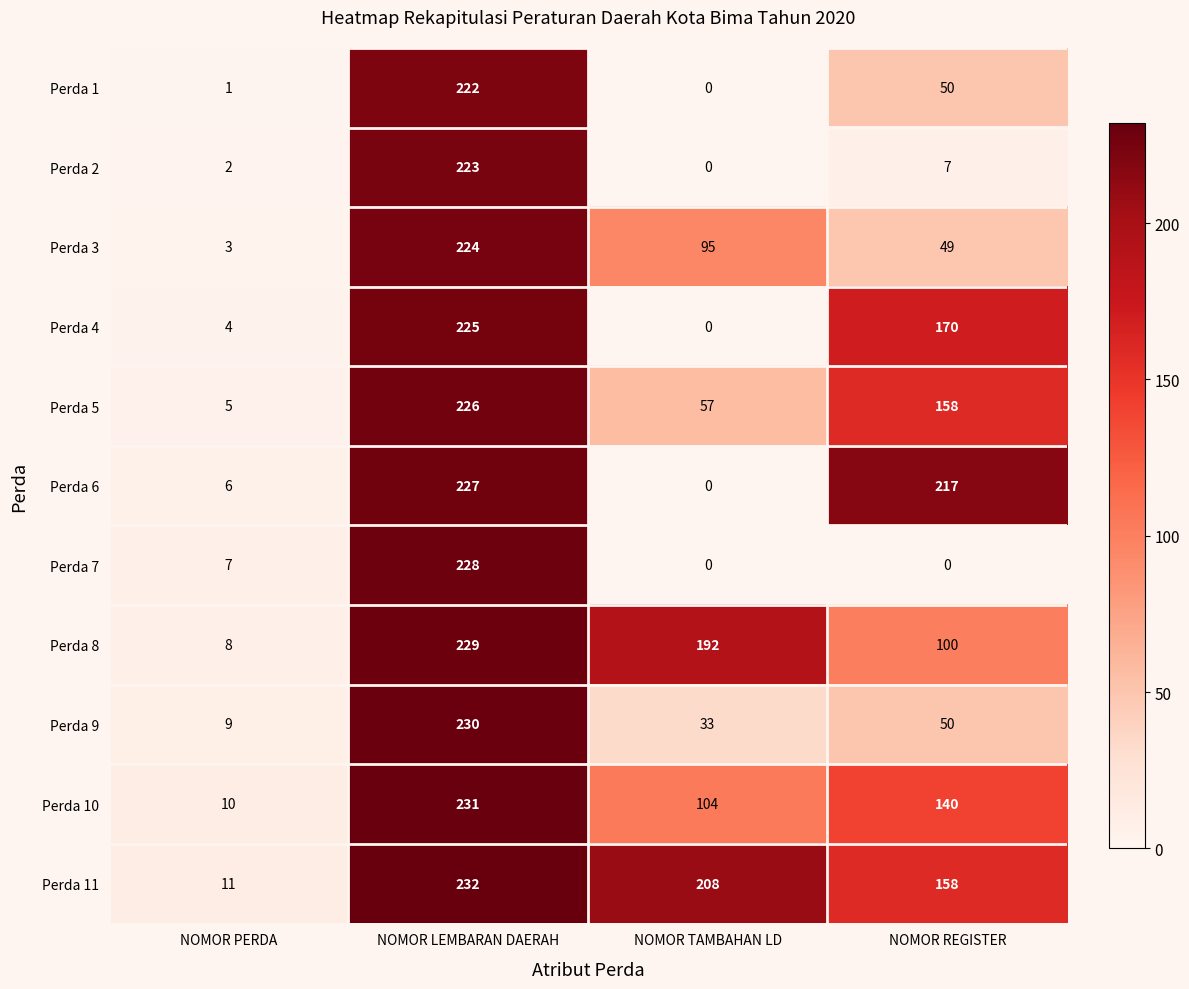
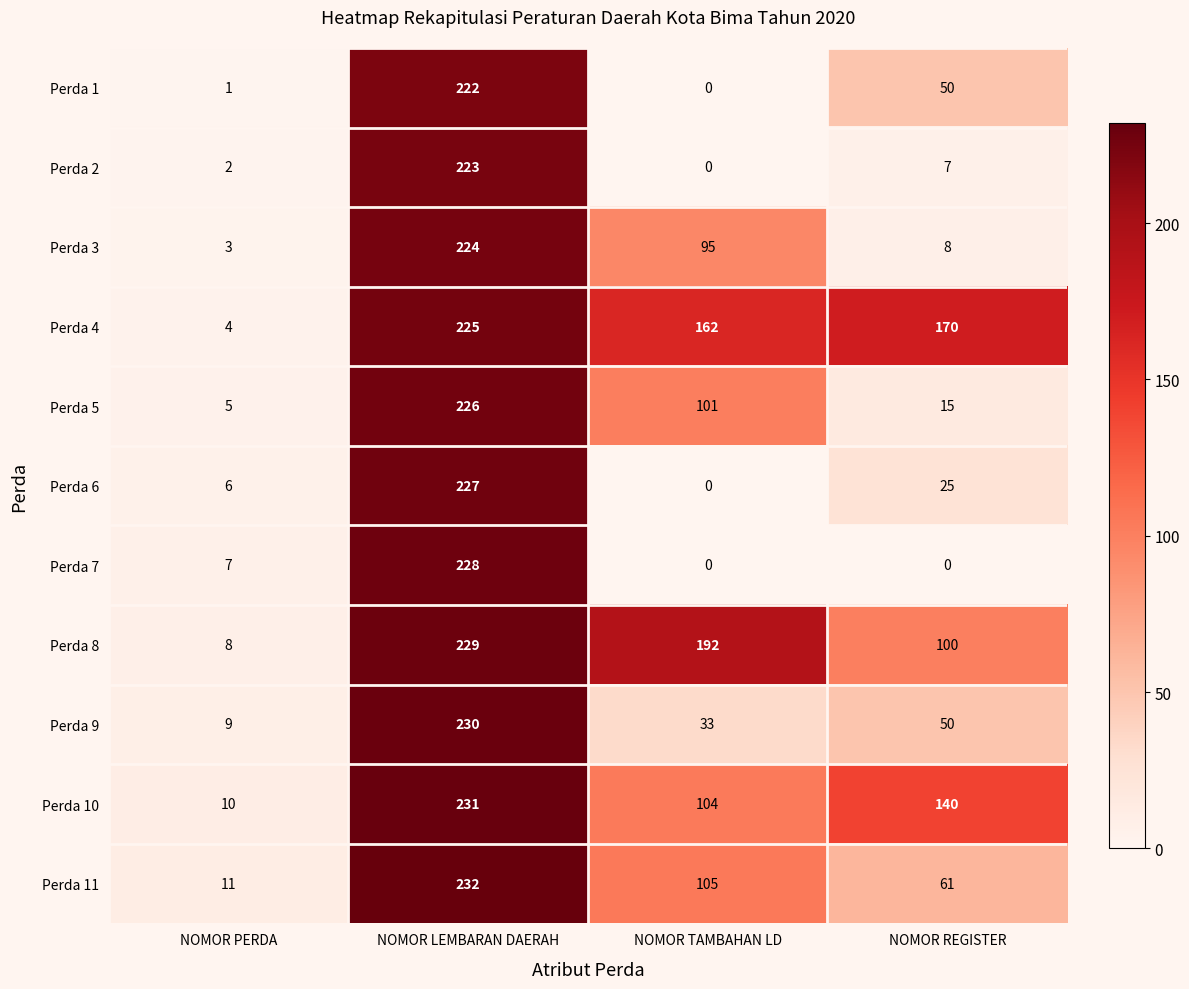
  {
    "Perda 1": {
      "NOMOR PERDA": 1,
      "NOMOR LEMBARAN DAERAH": 222,
      "NOMOR TAMBAHAN LD": 0,
      "NOMOR REGISTER": 50
    },
    "Perda 2": {
      "NOMOR PERDA": 2,
      "NOMOR LEMBARAN DAERAH": 223,
      "NOMOR TAMBAHAN LD": 0,
      "NOMOR REGISTER": 7
    },
    "Perda 3": {
      "NOMOR PERDA": 3,
      "NOMOR LEMBARAN DAERAH": 224,
      "NOMOR TAMBAHAN LD": 95,
-     "NOMOR REGISTER": 49
+     "NOMOR REGISTER": 8
    },
    "Perda 4": {
      "NOMOR PERDA": 4,
      "NOMOR LEMBARAN DAERAH": 225,
-     "NOMOR TAMBAHAN LD": 0,
+     "NOMOR TAMBAHAN LD": 162,
      "NOMOR REGISTER": 170
    },
    "Perda 5": {
      "NOMOR PERDA": 5,
      "NOMOR LEMBARAN DAERAH": 226,
-     "NOMOR TAMBAHAN LD": 57,
-     "NOMOR REGISTER": 158
+     "NOMOR TAMBAHAN LD": 101,
+     "NOMOR REGISTER": 15
    },
    "Perda 6": {
      "NOMOR PERDA": 6,
      "NOMOR LEMBARAN DAERAH": 227,
      "NOMOR TAMBAHAN LD": 0,
-     "NOMOR REGISTER": 217
+     "NOMOR REGISTER": 25
    },
    "Perda 7": {
      "NOMOR PERDA": 7,
      "NOMOR LEMBARAN DAERAH": 228,
      "NOMOR TAMBAHAN LD": 0,
      "NOMOR REGISTER": 0
    },
    "Perda 8": {
      "NOMOR PERDA": 8,
      "NOMOR LEMBARAN DAERAH": 229,
      "NOMOR TAMBAHAN LD": 192,
      "NOMOR REGISTER": 100
    },
    "Perda 9": {
      "NOMOR PERDA": 9,
      "NOMOR LEMBARAN DAERAH": 230,
      "NOMOR TAMBAHAN LD": 33,
      "NOMOR REGISTER": 50
    },
    "Perda 10": {
      "NOMOR PERDA": 10,
      "NOMOR LEMBARAN DAERAH": 231,
      "NOMOR TAMBAHAN LD": 104,
      "NOMOR REGISTER": 140
    },
    "Perda 11": {
      "NOMOR PERDA": 11,
      "NOMOR LEMBARAN DAERAH": 232,
-     "NOMOR TAMBAHAN LD": 208,
-     "NOMOR REGISTER": 158
+     "NOMOR TAMBAHAN LD": 105,
+     "NOMOR REGISTER": 61
    }
  }
